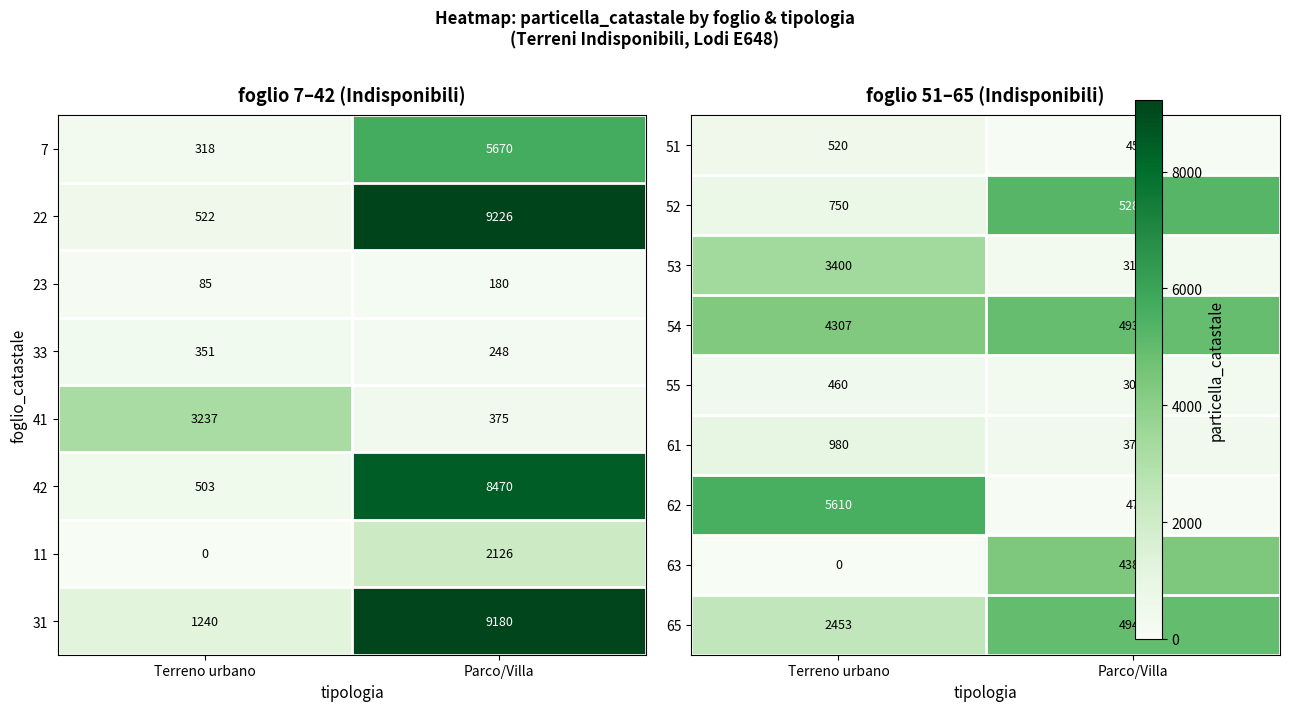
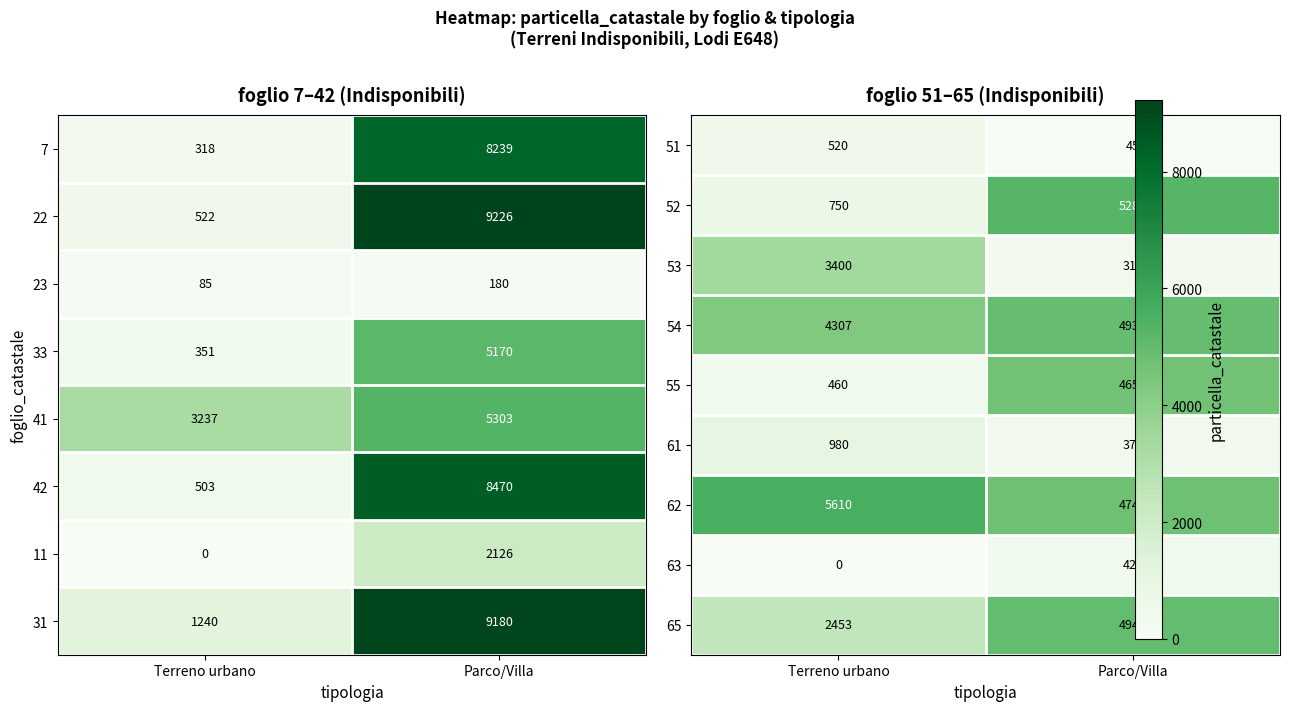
  {
    "foglio 7–42 (Indisponibili)": {
      "7": {
        "Terreno urbano": 318,
-       "Parco/Villa": 5670
+       "Parco/Villa": 8239
      },
      "22": {
        "Terreno urbano": 522,
        "Parco/Villa": 9226
      },
      "23": {
        "Terreno urbano": 85,
        "Parco/Villa": 180
      },
      "33": {
        "Terreno urbano": 351,
-       "Parco/Villa": 248
+       "Parco/Villa": 5170
      },
      "41": {
        "Terreno urbano": 3237,
-       "Parco/Villa": 375
+       "Parco/Villa": 5303
      },
      "42": {
        "Terreno urbano": 503,
        "Parco/Villa": 8470
      },
      "11": {
        "Terreno urbano": 0,
        "Parco/Villa": 2126
      },
      "31": {
        "Terreno urbano": 1240,
        "Parco/Villa": 9180
      }
    },
    "foglio 51–65 (Indisponibili)": {
      "51": {
        "Terreno urbano": 520,
        "Parco/Villa": 45
      },
      "52": {
        "Terreno urbano": 750,
        "Parco/Villa": 5289
      },
      "53": {
        "Terreno urbano": 3400,
        "Parco/Villa": 311
      },
      "54": {
        "Terreno urbano": 4307,
        "Parco/Villa": 4935
      },
      "55": {
        "Terreno urbano": 460,
-       "Parco/Villa": 301
+       "Parco/Villa": 4652
      },
      "61": {
        "Terreno urbano": 980,
        "Parco/Villa": 370
      },
      "62": {
        "Terreno urbano": 5610,
-       "Parco/Villa": 47
+       "Parco/Villa": 4746
      },
      "63": {
        "Terreno urbano": 0,
-       "Parco/Villa": 4388
+       "Parco/Villa": 428
      },
      "65": {
        "Terreno urbano": 2453,
        "Parco/Villa": 4947
      }
    }
  }
